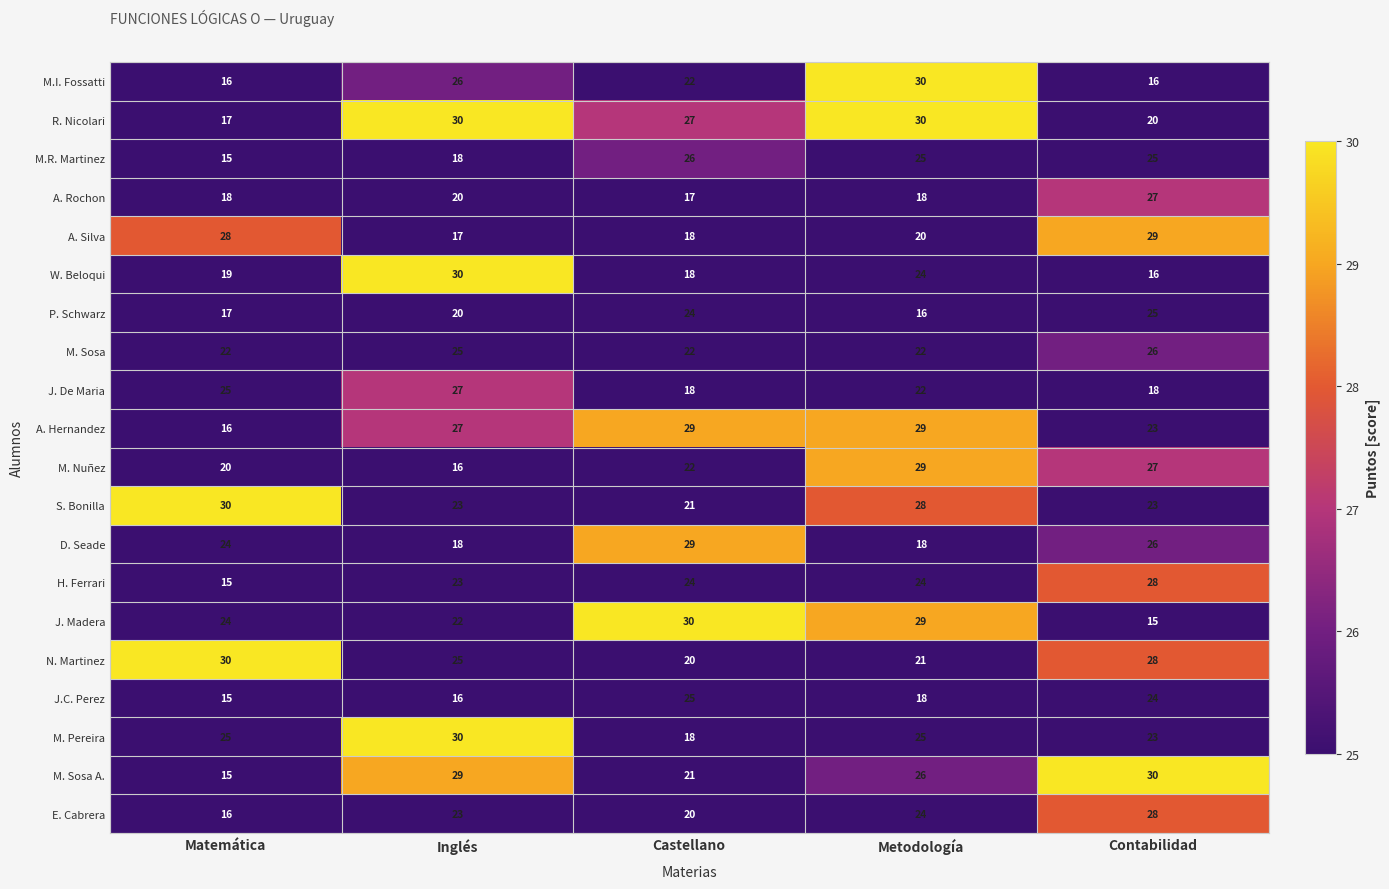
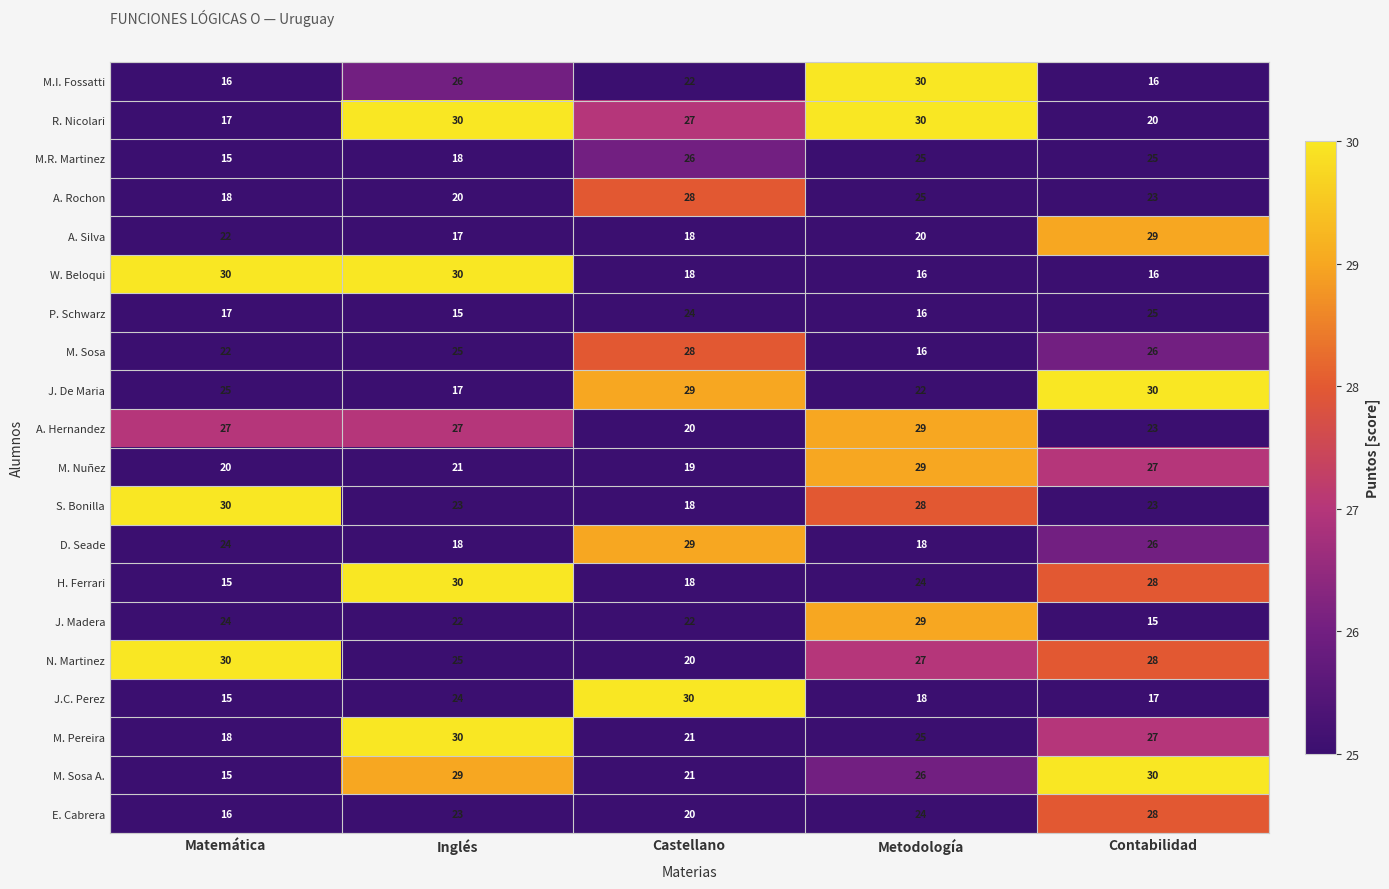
  {
    "M.I. Fossatti": {
      "Matemática": 16,
      "Inglés": 26,
      "Castellano": 22,
      "Metodología": 30,
      "Contabilidad": 16
    },
    "R. Nicolari": {
      "Matemática": 17,
      "Inglés": 30,
      "Castellano": 27,
      "Metodología": 30,
      "Contabilidad": 20
    },
    "M.R. Martinez": {
      "Matemática": 15,
      "Inglés": 18,
      "Castellano": 26,
      "Metodología": 25,
      "Contabilidad": 25
    },
    "A. Rochon": {
      "Matemática": 18,
      "Inglés": 20,
-     "Castellano": 17,
-     "Metodología": 18,
-     "Contabilidad": 27
+     "Castellano": 28,
+     "Metodología": 25,
+     "Contabilidad": 23
    },
    "A. Silva": {
-     "Matemática": 28,
+     "Matemática": 22,
      "Inglés": 17,
      "Castellano": 18,
      "Metodología": 20,
      "Contabilidad": 29
    },
    "W. Beloqui": {
-     "Matemática": 19,
+     "Matemática": 30,
      "Inglés": 30,
      "Castellano": 18,
-     "Metodología": 24,
+     "Metodología": 16,
      "Contabilidad": 16
    },
    "P. Schwarz": {
      "Matemática": 17,
-     "Inglés": 20,
+     "Inglés": 15,
      "Castellano": 24,
      "Metodología": 16,
      "Contabilidad": 25
    },
    "M. Sosa": {
      "Matemática": 22,
      "Inglés": 25,
-     "Castellano": 22,
-     "Metodología": 22,
+     "Castellano": 28,
+     "Metodología": 16,
      "Contabilidad": 26
    },
    "J. De Maria": {
      "Matemática": 25,
-     "Inglés": 27,
-     "Castellano": 18,
+     "Inglés": 17,
+     "Castellano": 29,
      "Metodología": 22,
-     "Contabilidad": 18
+     "Contabilidad": 30
    },
    "A. Hernandez": {
-     "Matemática": 16,
+     "Matemática": 27,
      "Inglés": 27,
-     "Castellano": 29,
+     "Castellano": 20,
      "Metodología": 29,
      "Contabilidad": 23
    },
    "M. Nuñez": {
      "Matemática": 20,
-     "Inglés": 16,
-     "Castellano": 22,
+     "Inglés": 21,
+     "Castellano": 19,
      "Metodología": 29,
      "Contabilidad": 27
    },
    "S. Bonilla": {
      "Matemática": 30,
      "Inglés": 23,
-     "Castellano": 21,
+     "Castellano": 18,
      "Metodología": 28,
      "Contabilidad": 23
    },
    "D. Seade": {
      "Matemática": 24,
      "Inglés": 18,
      "Castellano": 29,
      "Metodología": 18,
      "Contabilidad": 26
    },
    "H. Ferrari": {
      "Matemática": 15,
-     "Inglés": 23,
-     "Castellano": 24,
+     "Inglés": 30,
+     "Castellano": 18,
      "Metodología": 24,
      "Contabilidad": 28
    },
    "J. Madera": {
      "Matemática": 24,
      "Inglés": 22,
-     "Castellano": 30,
+     "Castellano": 22,
      "Metodología": 29,
      "Contabilidad": 15
    },
    "N. Martinez": {
      "Matemática": 30,
      "Inglés": 25,
      "Castellano": 20,
-     "Metodología": 21,
+     "Metodología": 27,
      "Contabilidad": 28
    },
    "J.C. Perez": {
      "Matemática": 15,
-     "Inglés": 16,
-     "Castellano": 25,
+     "Inglés": 24,
+     "Castellano": 30,
      "Metodología": 18,
-     "Contabilidad": 24
+     "Contabilidad": 17
    },
    "M. Pereira": {
-     "Matemática": 25,
+     "Matemática": 18,
      "Inglés": 30,
-     "Castellano": 18,
+     "Castellano": 21,
      "Metodología": 25,
-     "Contabilidad": 23
+     "Contabilidad": 27
    },
    "M. Sosa A.": {
      "Matemática": 15,
      "Inglés": 29,
      "Castellano": 21,
      "Metodología": 26,
      "Contabilidad": 30
    },
    "E. Cabrera": {
      "Matemática": 16,
      "Inglés": 23,
      "Castellano": 20,
      "Metodología": 24,
      "Contabilidad": 28
    }
  }
